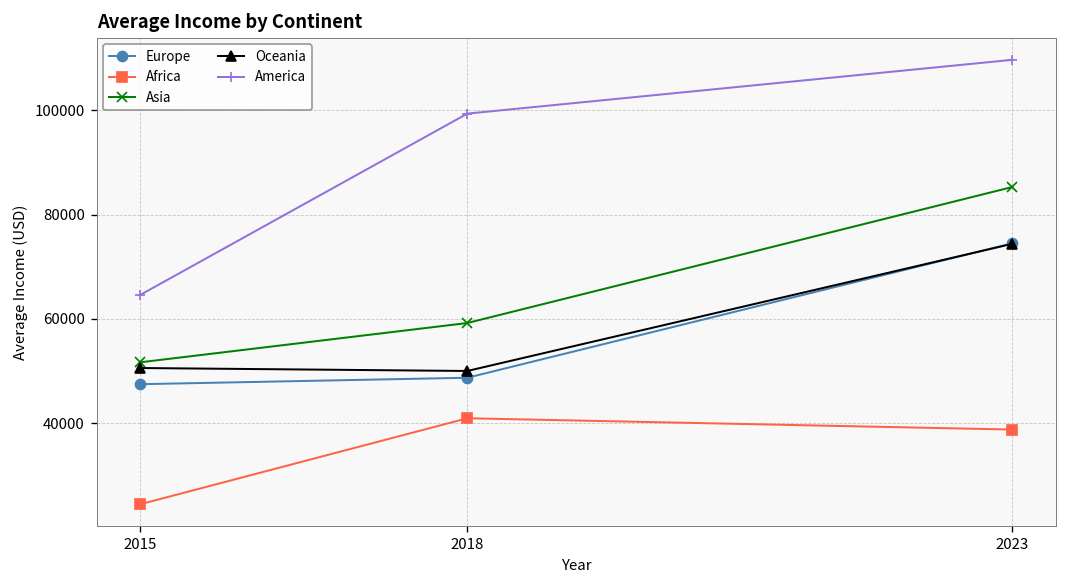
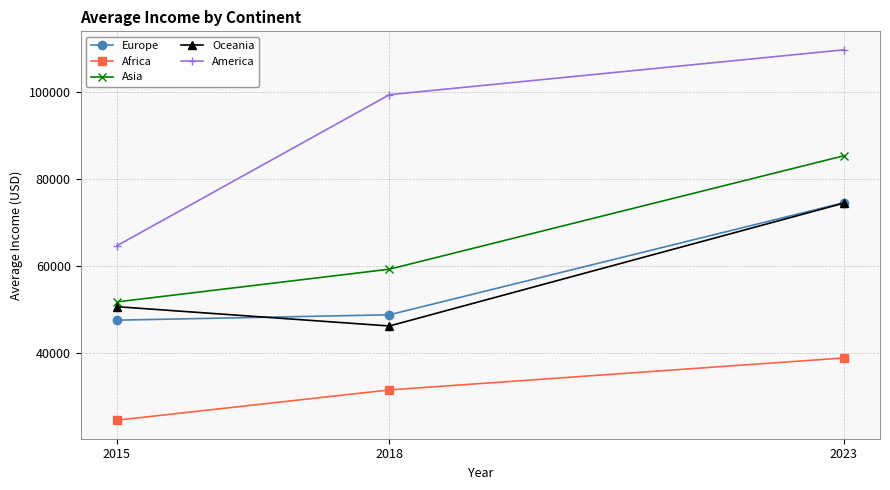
  {
    "Europe": {
      "2015": 47000,
      "2018": 49000
    },
    "Africa": {
      "2015": 24000,
-     "2018": 41000,
+     "2018": 31000,
      "2023": 39000
    },
    "Asia": {
      "2015": 52000,
      "2018": 59000,
      "2023": 85000
    },
    "Oceania": {
      "2015": 51000,
-     "2018": 50000
+     "2018": 46000
    },
    "America": {
      "2015": 65000,
      "2018": 99000,
      "2023": 110000
    }
  }
